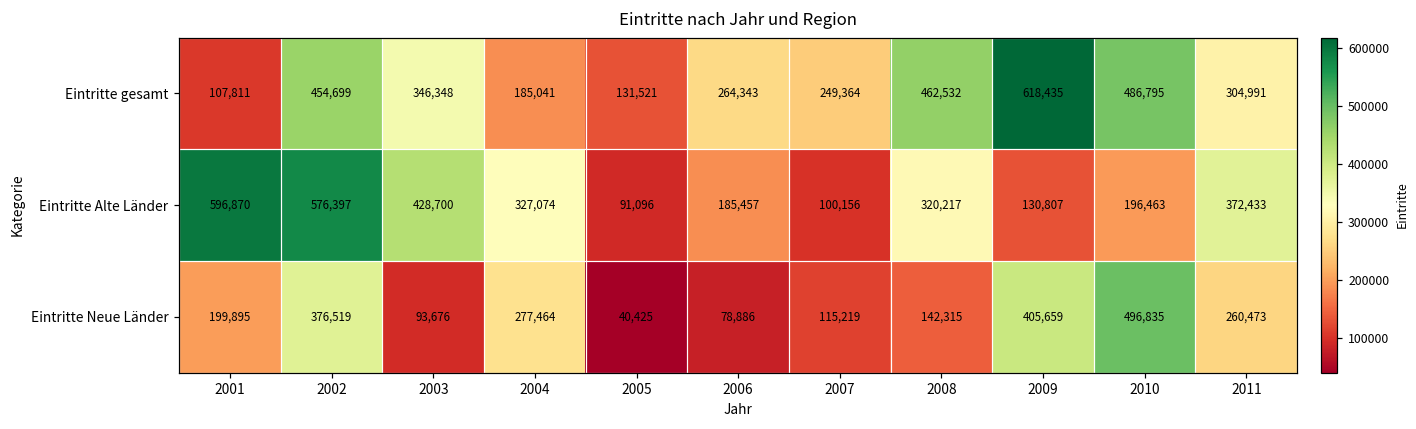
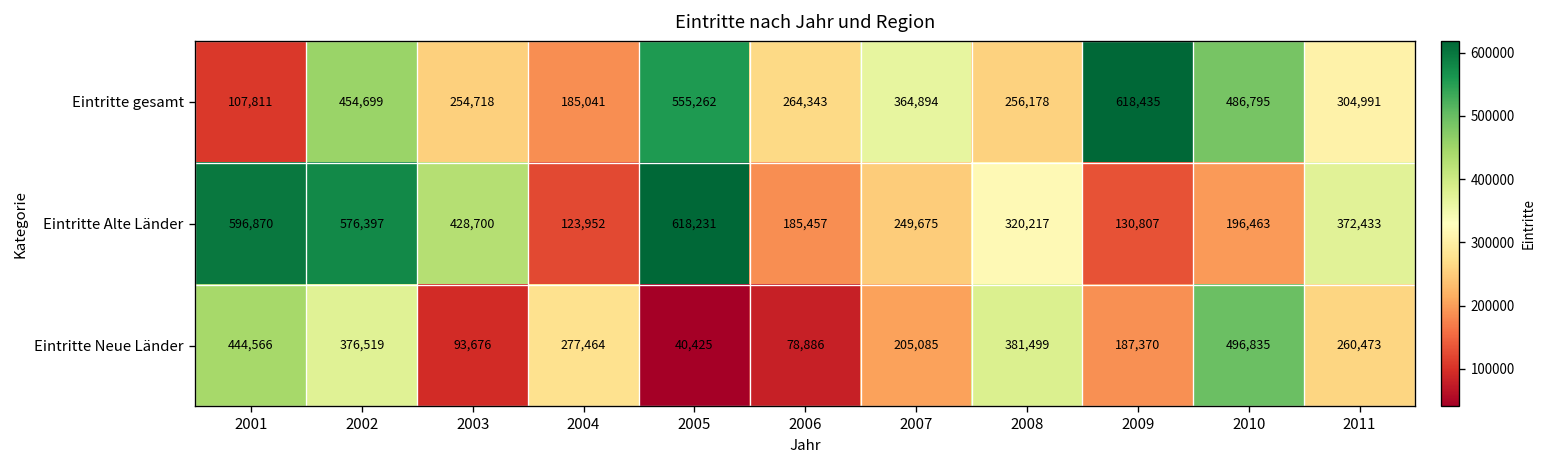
  {
    "Eintritte gesamt": {
      "2001": "107,811",
      "2002": "454,699",
-     "2003": "346,348",
+     "2003": "254,718",
      "2004": "185,041",
-     "2005": "131,521",
+     "2005": "555,262",
      "2006": "264,343",
-     "2007": "249,364",
-     "2008": "462,532",
+     "2007": "364,894",
+     "2008": "256,178",
      "2009": "618,435",
      "2010": "486,795",
      "2011": "304,991"
    },
    "Eintritte Alte Länder": {
      "2001": "596,870",
      "2002": "576,397",
      "2003": "428,700",
-     "2004": "327,074",
-     "2005": "91,096",
+     "2004": "123,952",
+     "2005": "618,231",
      "2006": "185,457",
-     "2007": "100,156",
+     "2007": "249,675",
      "2008": "320,217",
      "2009": "130,807",
      "2010": "196,463",
      "2011": "372,433"
    },
    "Eintritte Neue Länder": {
-     "2001": "199,895",
+     "2001": "444,566",
      "2002": "376,519",
      "2003": "93,676",
      "2004": "277,464",
      "2005": "40,425",
      "2006": "78,886",
-     "2007": "115,219",
-     "2008": "142,315",
-     "2009": "405,659",
+     "2007": "205,085",
+     "2008": "381,499",
+     "2009": "187,370",
      "2010": "496,835",
      "2011": "260,473"
    }
  }
